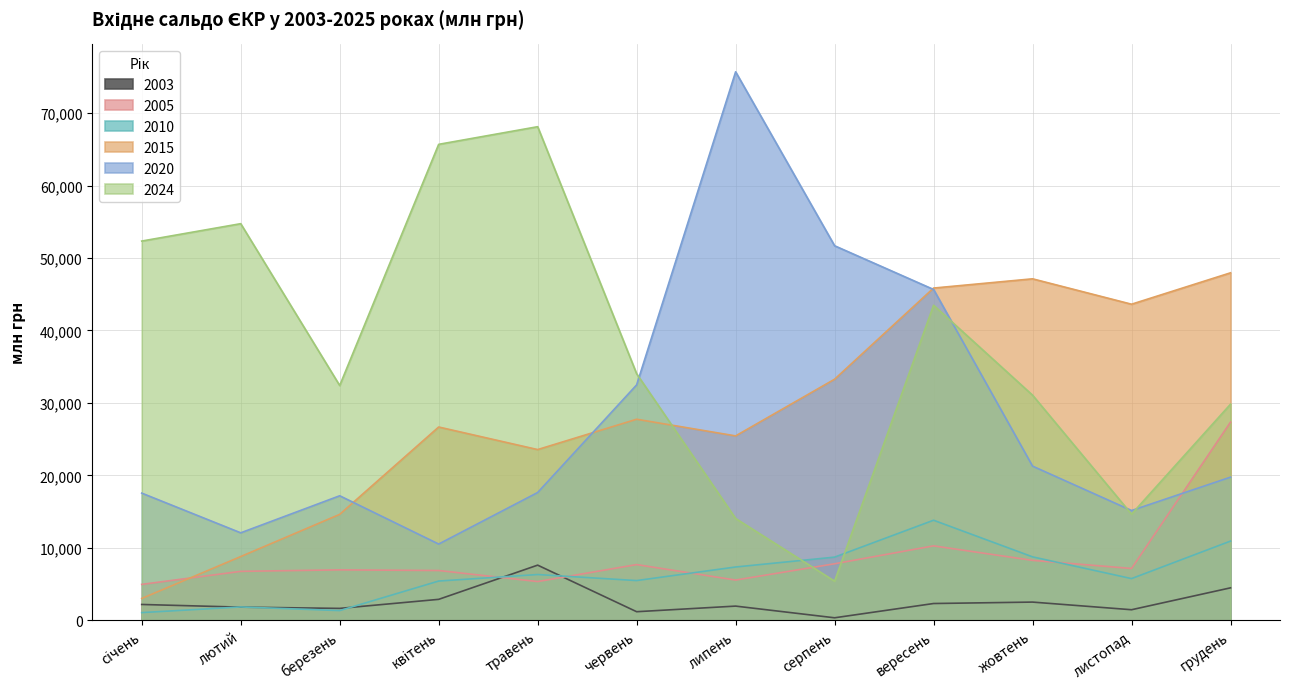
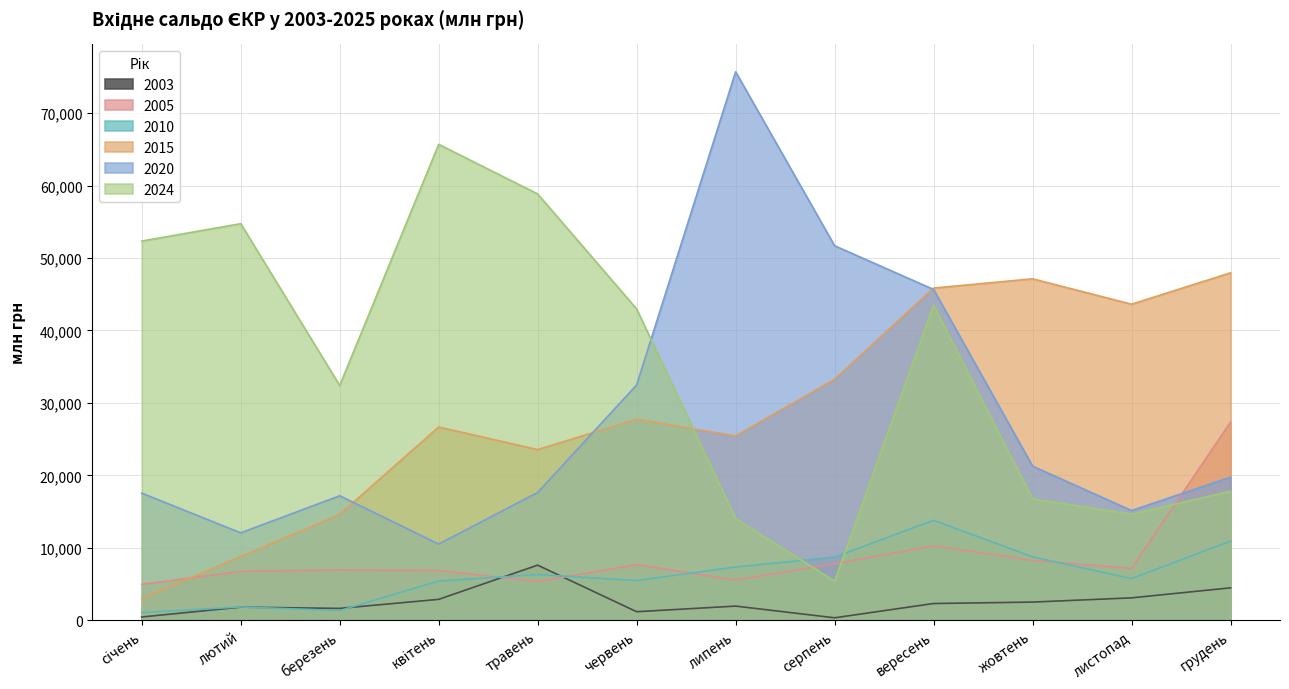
  {
    "2003": {
-     "січень": "2,000",
+     "січень": "0",
      "квітень": "3,000",
      "травень": "8,000",
      "червень": "1,000",
      "липень": "2,000",
      "серпень": "0",
      "вересень": "2,000",
      "жовтень": "3,000",
-     "листопад": "1,000",
+     "листопад": "3,000",
      "грудень": "4,000"
    },
    "2024": {
      "січень": "52,000",
      "лютий": "55,000",
      "березень": "32,000",
      "квітень": "66,000",
-     "травень": "68,000",
-     "червень": "34,000",
+     "травень": "59,000",
+     "червень": "43,000",
      "липень": "14,000",
      "серпень": "5,000",
      "вересень": "43,000",
-     "жовтень": "31,000",
+     "жовтень": "17,000",
      "листопад": "15,000",
-     "грудень": "30,000"
+     "грудень": "18,000"
    }
  }
